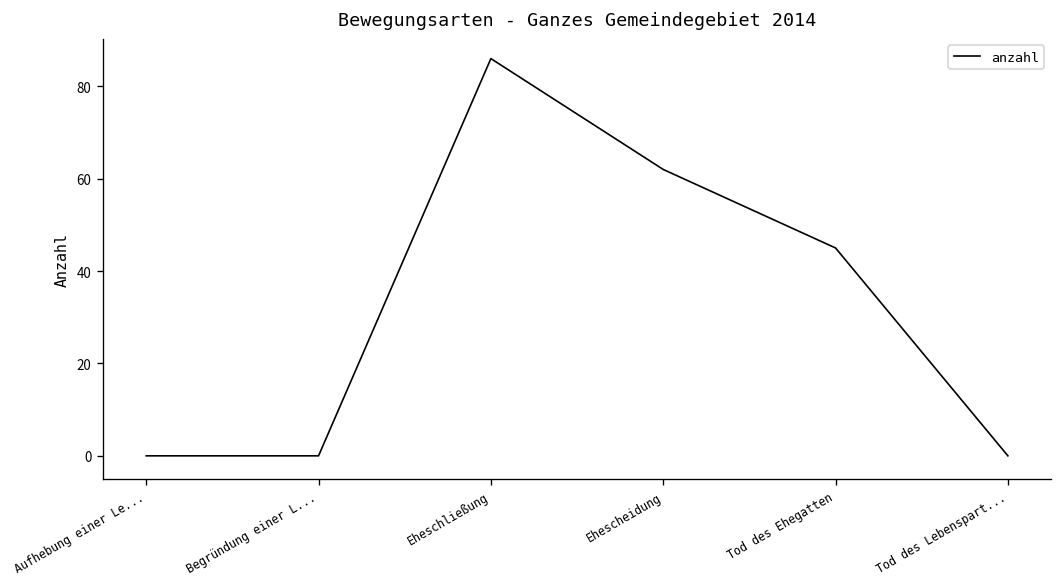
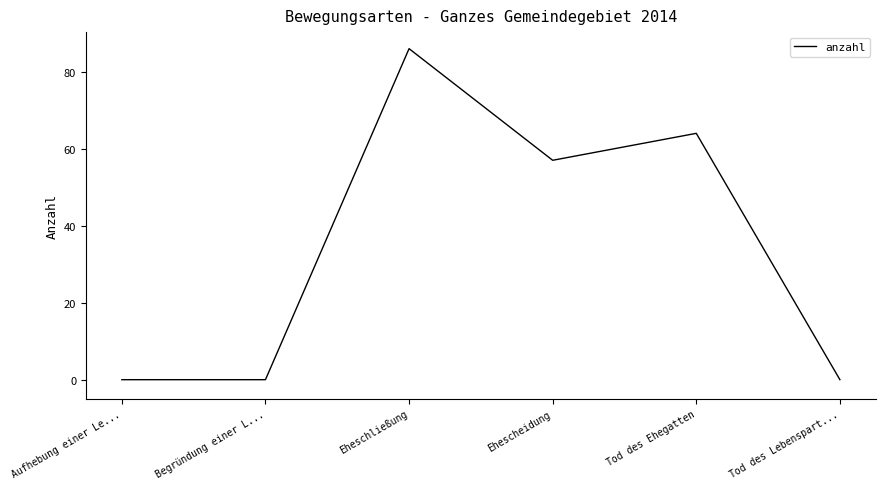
  {
    "Aufhebung einer Le...": 0,
    "Begründung einer L...": 0,
    "Eheschließung": 86,
-   "Ehescheidung": 62,
-   "Tod des Ehegatten": 45,
+   "Ehescheidung": 57,
+   "Tod des Ehegatten": 64,
    "Tod des Lebenspart...": 0
  }
